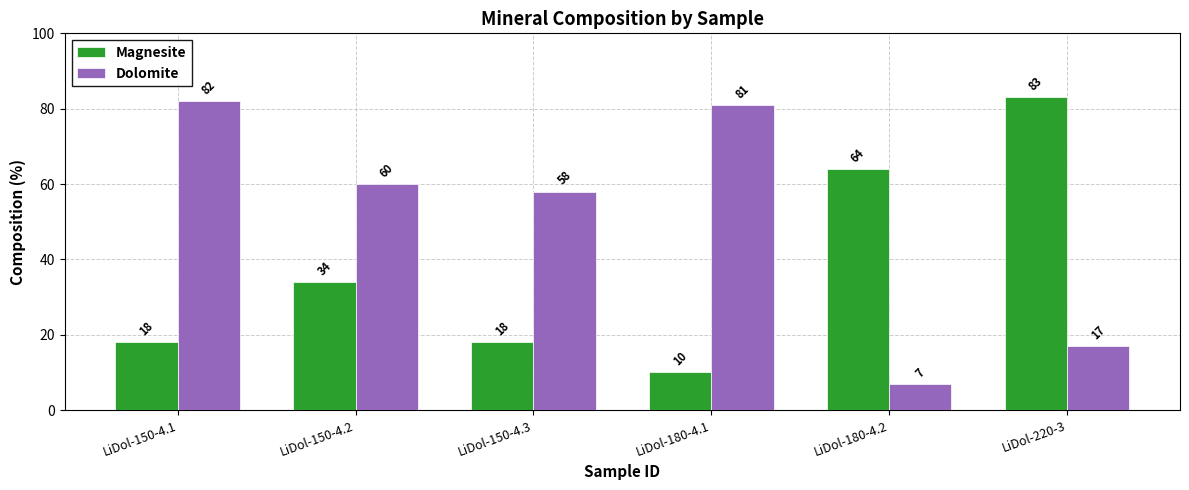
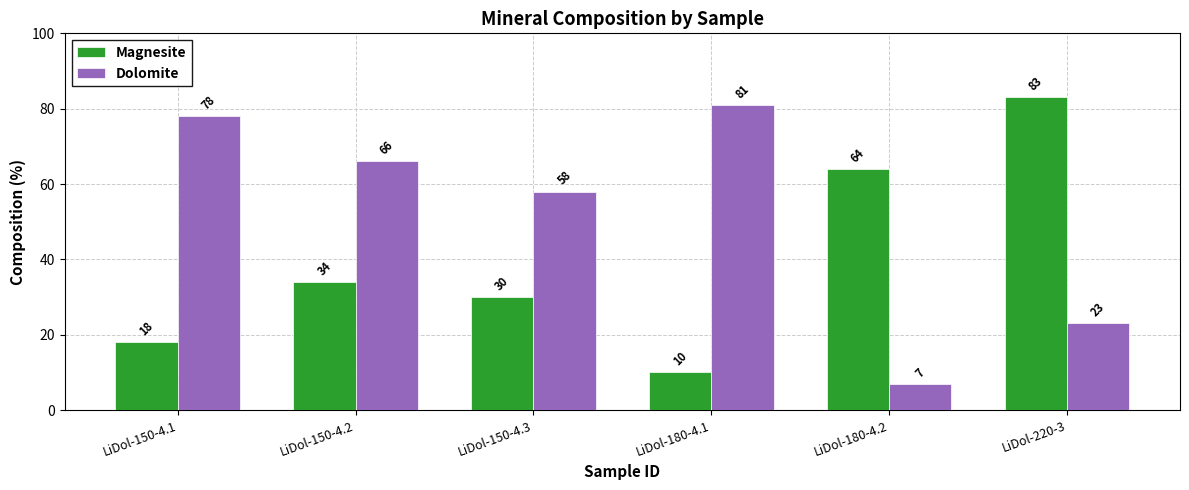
  {
    "Magnesite": {
      "LiDol-150-4.1": 18,
      "LiDol-150-4.2": 34,
-     "LiDol-150-4.3": 18,
+     "LiDol-150-4.3": 30,
      "LiDol-180-4.1": 10,
      "LiDol-180-4.2": 64,
      "LiDol-220-3": 83
    },
    "Dolomite": {
-     "LiDol-150-4.1": 82,
-     "LiDol-150-4.2": 60,
+     "LiDol-150-4.1": 78,
+     "LiDol-150-4.2": 66,
      "LiDol-150-4.3": 58,
      "LiDol-180-4.1": 81,
      "LiDol-180-4.2": 7,
-     "LiDol-220-3": 17
+     "LiDol-220-3": 23
    }
  }
